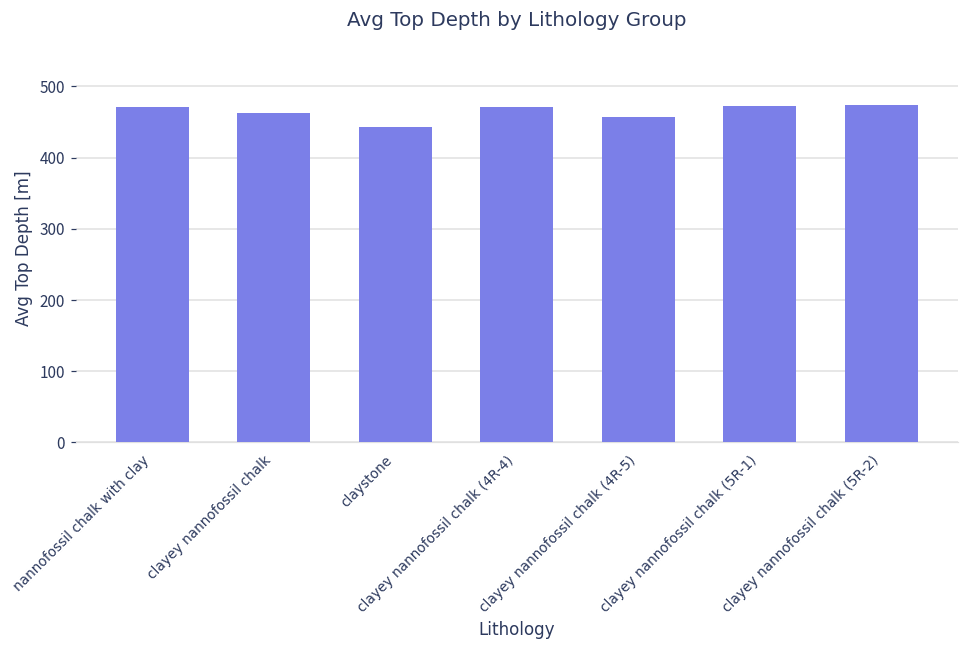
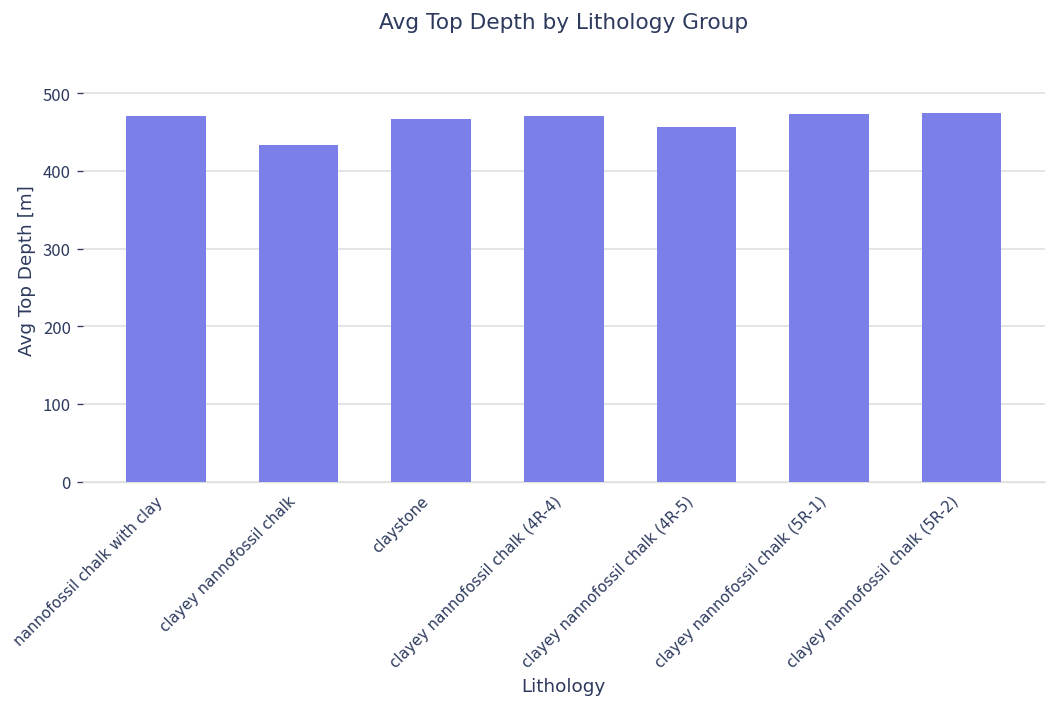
  {
    "nannofossil chalk with clay": 470,
-   "clayey nannofossil chalk": 460,
-   "claystone": 440,
+   "clayey nannofossil chalk": 430,
+   "claystone": 470,
    "clayey nannofossil chalk (4R-4)": 470,
    "clayey nannofossil chalk (4R-5)": 460,
    "clayey nannofossil chalk (5R-1)": 470,
    "clayey nannofossil chalk (5R-2)": 470
  }
